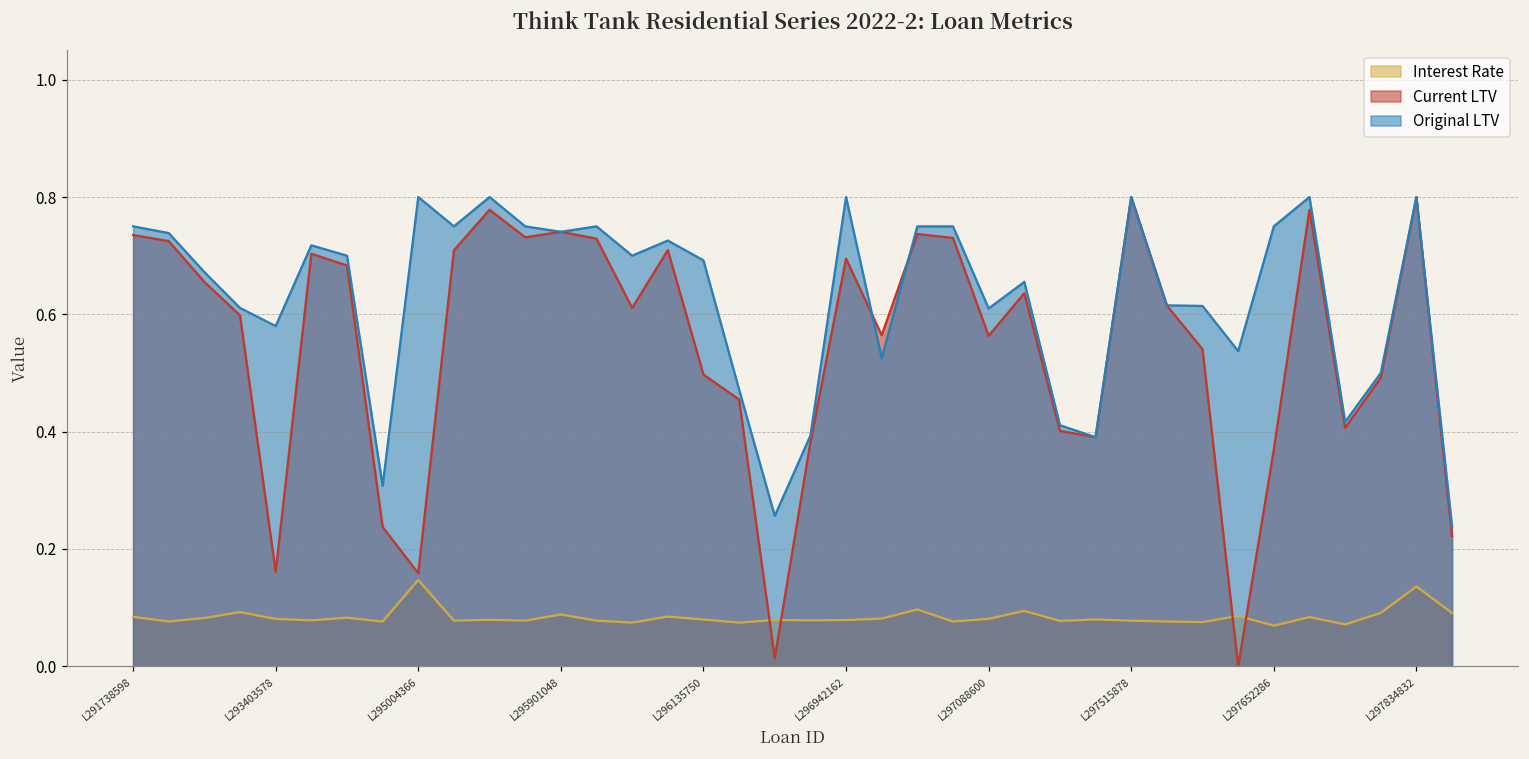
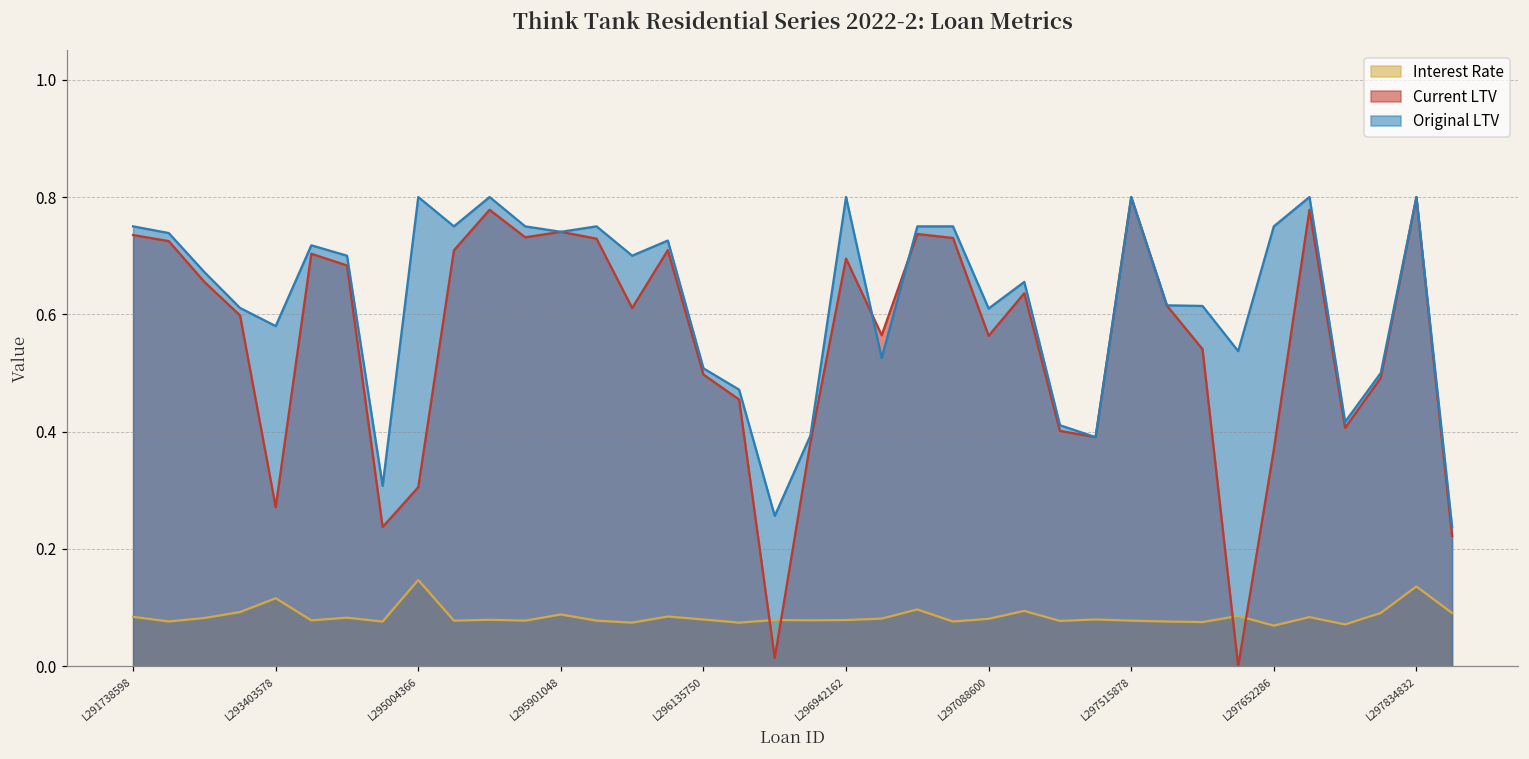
  {
    "Interest Rate": {
      "L291738598": 0.08,
-     "L293403578": 0.08,
+     "L293403578": 0.12,
      "L295004366": 0.15,
      "L295901048": 0.09,
      "L296135750": 0.08,
      "L296942162": 0.08,
      "L297088600": 0.08,
      "L297515878": 0.08,
      "L297652286": 0.07,
      "L297834832": 0.14
    },
    "Current LTV": {
      "L291738598": 0.74,
-     "L293403578": 0.16,
-     "L295004366": 0.16,
+     "L293403578": 0.27,
+     "L295004366": 0.31,
      "L296135750": 0.50,
      "L296942162": 0.70,
      "L297088600": 0.56,
      "L297652286": 0.37
    },
    "Original LTV": {
      "L291738598": 0.75,
      "L293403578": 0.58,
      "L295004366": 0.80,
-     "L296135750": 0.69,
+     "L296135750": 0.51,
      "L296942162": 0.80,
      "L297088600": 0.61,
      "L297652286": 0.75
    }
  }
